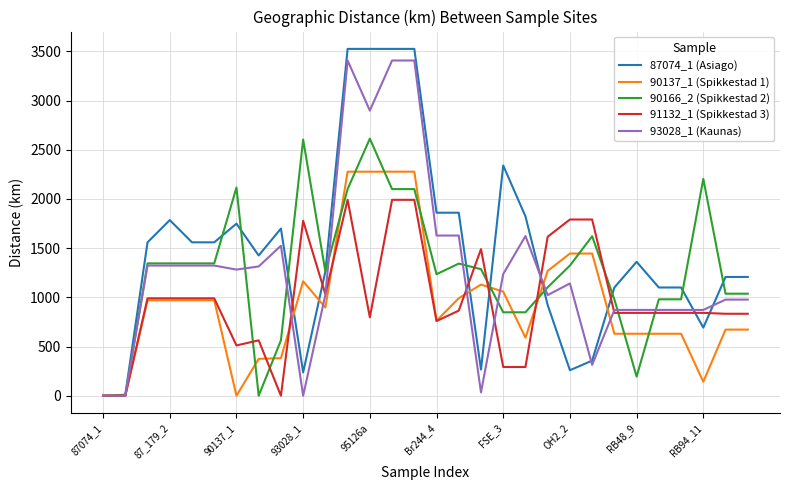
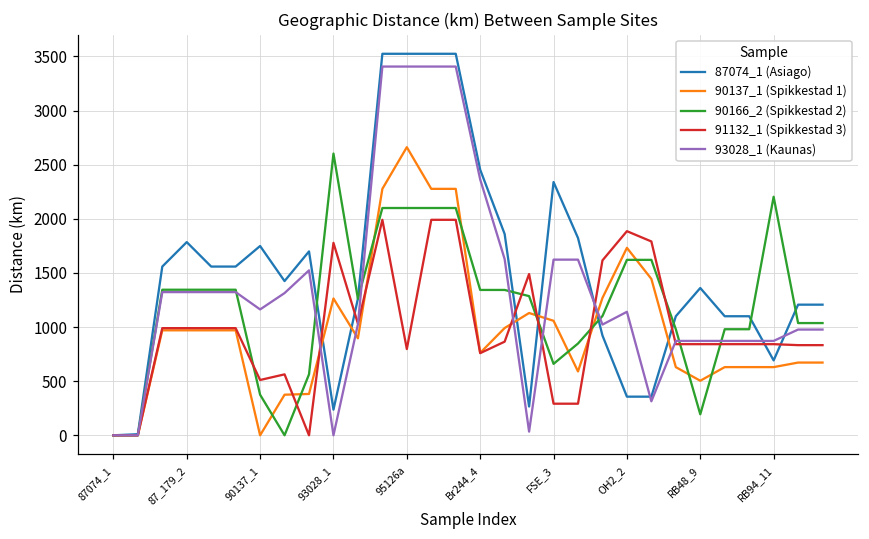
  {
    "87074_1 (Asiago)": {
      "87_179_2": 1800,
      "90137_1": 1700,
      "93028_1": 200,
      "95126a": 3500,
-     "Br244_4": 1900,
+     "Br244_4": 2500,
      "FSE_3": 2300,
-     "OH2_2": 300,
+     "OH2_2": 400,
      "RB48_9": 1400,
      "RB94_11": 700
    },
    "90137_1 (Spikkestad 1)": {
      "90137_1": 0,
-     "93028_1": 1200,
-     "95126a": 2300,
+     "93028_1": 1300,
+     "95126a": 2700,
      "FSE_3": 1100,
-     "OH2_2": 1400,
-     "RB48_9": 600,
-     "RB94_11": 100
+     "OH2_2": 1700,
+     "RB48_9": 500,
+     "RB94_11": 600
    },
    "90166_2 (Spikkestad 2)": {
-     "90137_1": 2100,
+     "90137_1": 400,
      "93028_1": 2600,
-     "95126a": 2600,
-     "Br244_4": 1200,
-     "FSE_3": 800,
-     "OH2_2": 1300,
+     "95126a": 2100,
+     "Br244_4": 1300,
+     "FSE_3": 700,
+     "OH2_2": 1600,
      "RB48_9": 200,
      "RB94_11": 2200
    },
    "91132_1 (Spikkestad 3)": {
      "90137_1": 500,
      "93028_1": 1800,
      "95126a": 800,
      "FSE_3": 300,
-     "OH2_2": 1800,
+     "OH2_2": 1900,
      "RB48_9": 800,
      "RB94_11": 800
    },
    "93028_1 (Kaunas)": {
-     "90137_1": 1300,
+     "90137_1": 1200,
      "93028_1": 0,
-     "95126a": 2900,
-     "Br244_4": 1600,
-     "FSE_3": 1200,
+     "95126a": 3400,
+     "Br244_4": 2400,
+     "FSE_3": 1600,
      "OH2_2": 1100,
      "RB48_9": 900,
      "RB94_11": 900
    }
  }
